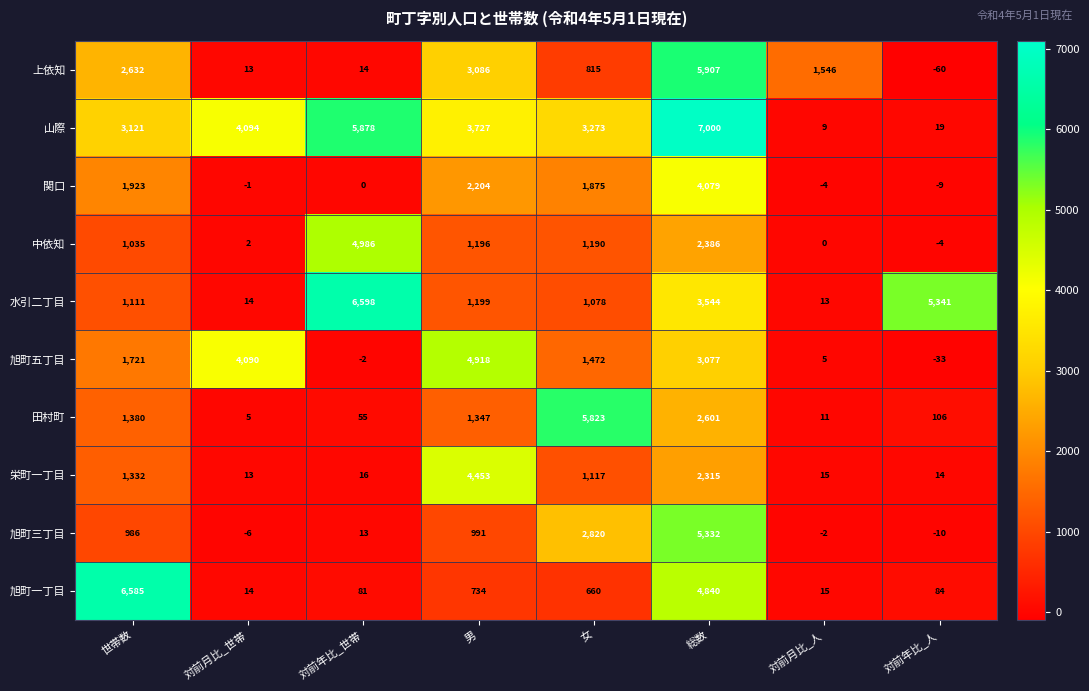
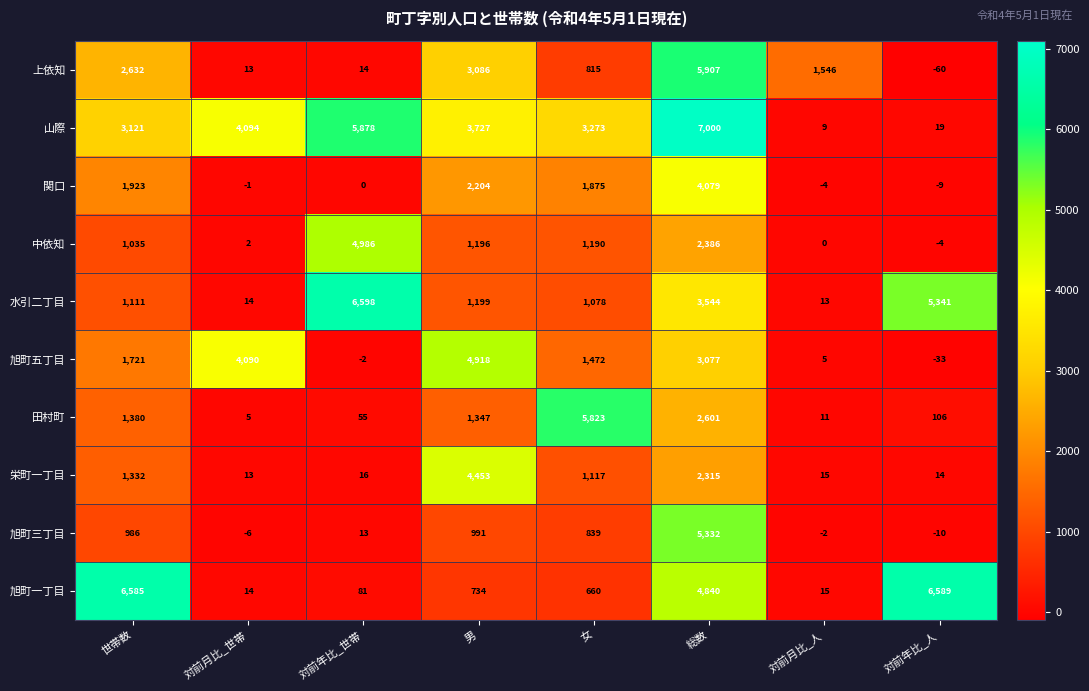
  {
    "上依知": {
      "世帯数": "2,632",
      "対前月比_世帯": "13",
      "対前年比_世帯": "14",
      "男": "3,086",
      "女": "815",
      "総数": "5,907",
      "対前月比_人": "1,546",
      "対前年比_人": "-60"
    },
    "山際": {
      "世帯数": "3,121",
      "対前月比_世帯": "4,094",
      "対前年比_世帯": "5,878",
      "男": "3,727",
      "女": "3,273",
      "総数": "7,000",
      "対前月比_人": "9",
      "対前年比_人": "19"
    },
    "関口": {
      "世帯数": "1,923",
      "対前月比_世帯": "-1",
      "対前年比_世帯": "0",
      "男": "2,204",
      "女": "1,875",
      "総数": "4,079",
      "対前月比_人": "-4",
      "対前年比_人": "-9"
    },
    "中依知": {
      "世帯数": "1,035",
      "対前月比_世帯": "2",
      "対前年比_世帯": "4,986",
      "男": "1,196",
      "女": "1,190",
      "総数": "2,386",
      "対前月比_人": "0",
      "対前年比_人": "-4"
    },
    "水引二丁目": {
      "世帯数": "1,111",
      "対前月比_世帯": "14",
      "対前年比_世帯": "6,598",
      "男": "1,199",
      "女": "1,078",
      "総数": "3,544",
      "対前月比_人": "13",
      "対前年比_人": "5,341"
    },
    "旭町五丁目": {
      "世帯数": "1,721",
      "対前月比_世帯": "4,090",
      "対前年比_世帯": "-2",
      "男": "4,918",
      "女": "1,472",
      "総数": "3,077",
      "対前月比_人": "5",
      "対前年比_人": "-33"
    },
    "田村町": {
      "世帯数": "1,380",
      "対前月比_世帯": "5",
      "対前年比_世帯": "55",
      "男": "1,347",
      "女": "5,823",
      "総数": "2,601",
      "対前月比_人": "11",
      "対前年比_人": "106"
    },
    "栄町一丁目": {
      "世帯数": "1,332",
      "対前月比_世帯": "13",
      "対前年比_世帯": "16",
      "男": "4,453",
      "女": "1,117",
      "総数": "2,315",
      "対前月比_人": "15",
      "対前年比_人": "14"
    },
    "旭町三丁目": {
      "世帯数": "986",
      "対前月比_世帯": "-6",
      "対前年比_世帯": "13",
      "男": "991",
-     "女": "2,820",
+     "女": "839",
      "総数": "5,332",
      "対前月比_人": "-2",
      "対前年比_人": "-10"
    },
    "旭町一丁目": {
      "世帯数": "6,585",
      "対前月比_世帯": "14",
      "対前年比_世帯": "81",
      "男": "734",
      "女": "660",
      "総数": "4,840",
      "対前月比_人": "15",
-     "対前年比_人": "84"
+     "対前年比_人": "6,589"
    }
  }
